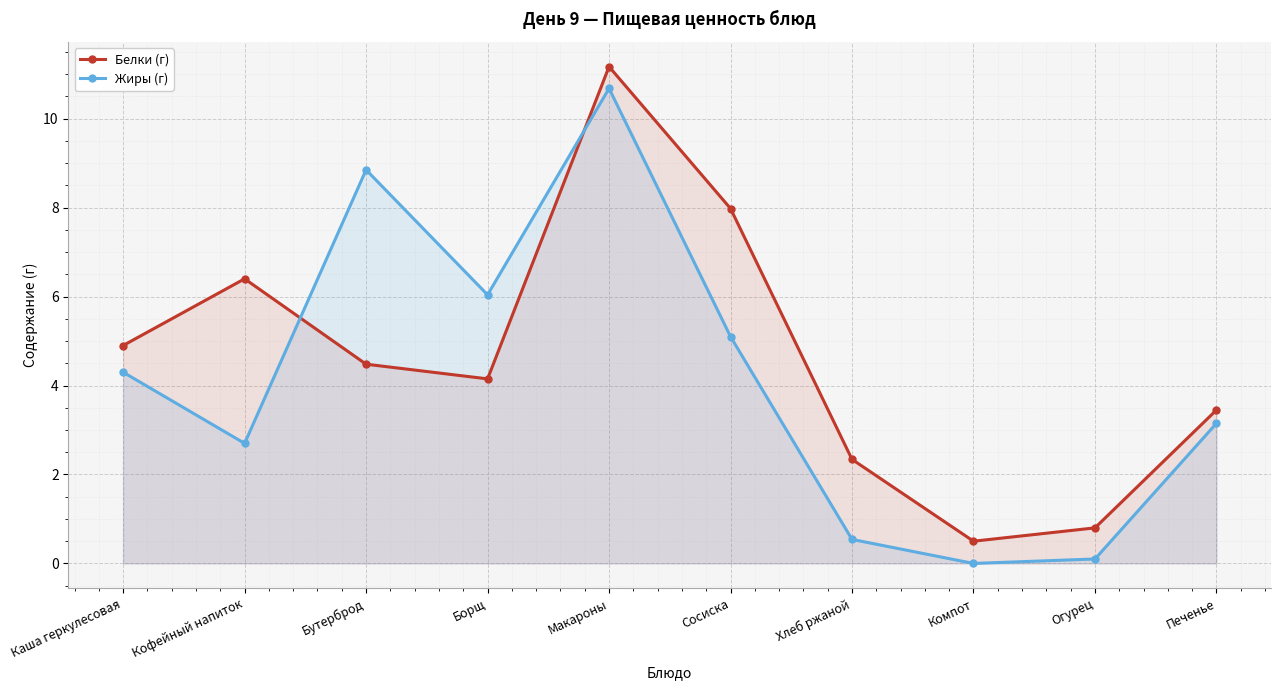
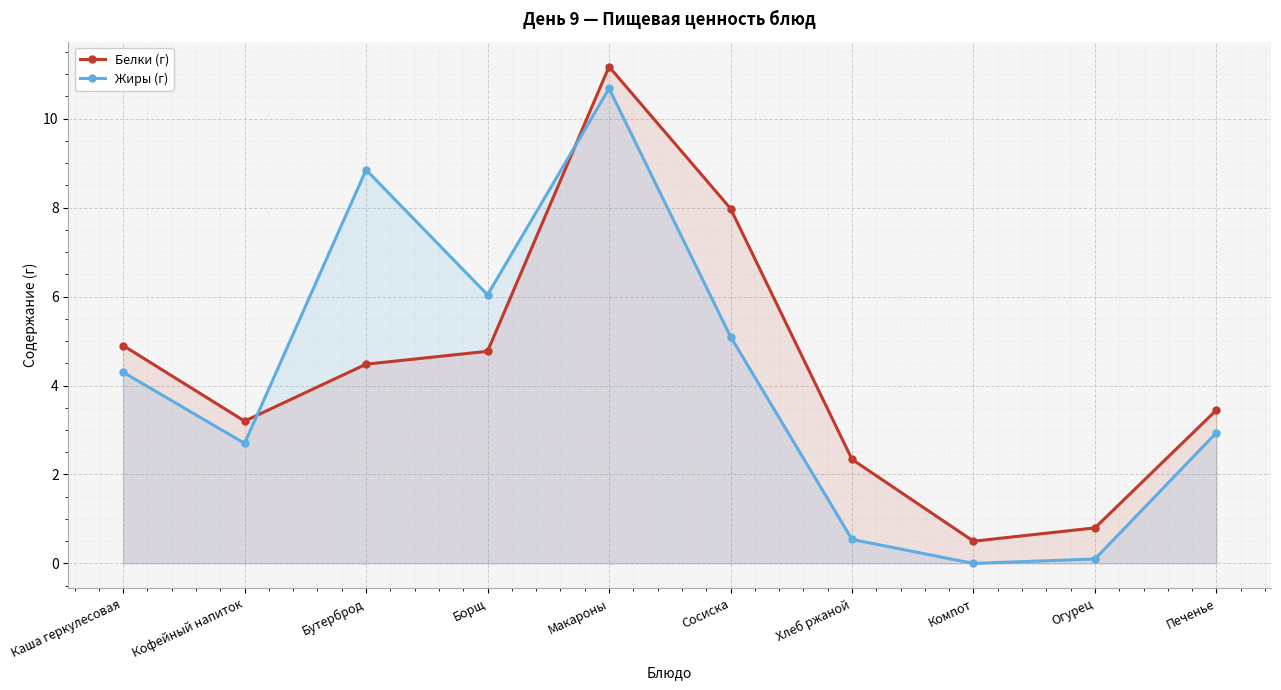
  {
    "Белки (г)": {
      "Каша геркулесовая": 4.9,
-     "Кофейный напиток": 6.4,
+     "Кофейный напиток": 3.2,
      "Бутерброд": 4.5,
-     "Борщ": 4.2,
+     "Борщ": 4.8,
      "Макароны": 11.2,
      "Сосиска": 8.0,
      "Хлеб ржаной": 2.3,
      "Компот": 0.5,
      "Огурец": 0.8,
      "Печенье": 3.5
    },
    "Жиры (г)": {
      "Каша геркулесовая": 4.3,
      "Кофейный напиток": 2.7,
      "Бутерброд": 8.9,
      "Борщ": 6.0,
      "Макароны": 10.7,
      "Сосиска": 5.1,
      "Хлеб ржаной": 0.5,
      "Компот": 0.0,
      "Огурец": 0.1,
-     "Печенье": 3.2
+     "Печенье": 2.9
    }
  }
